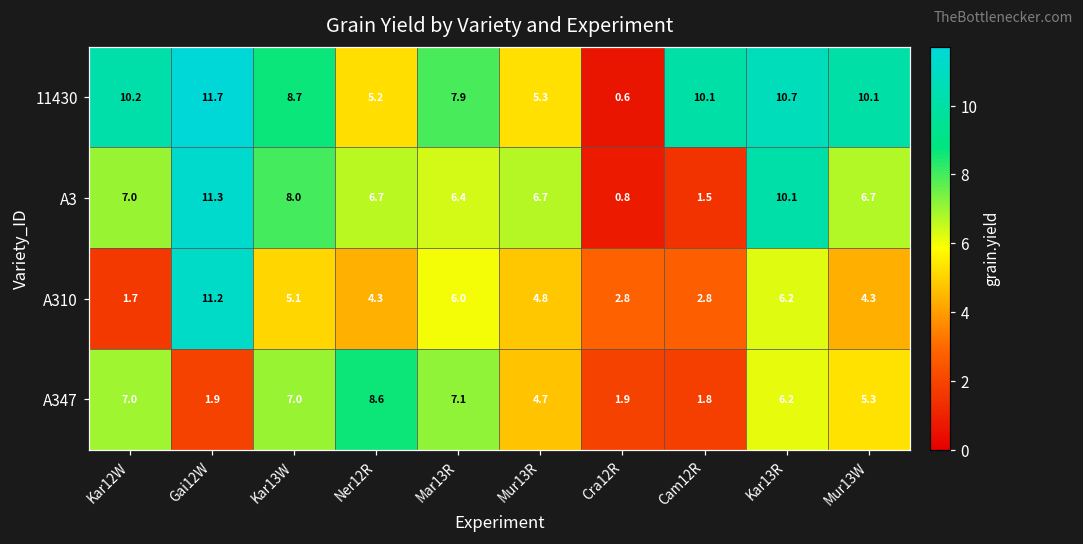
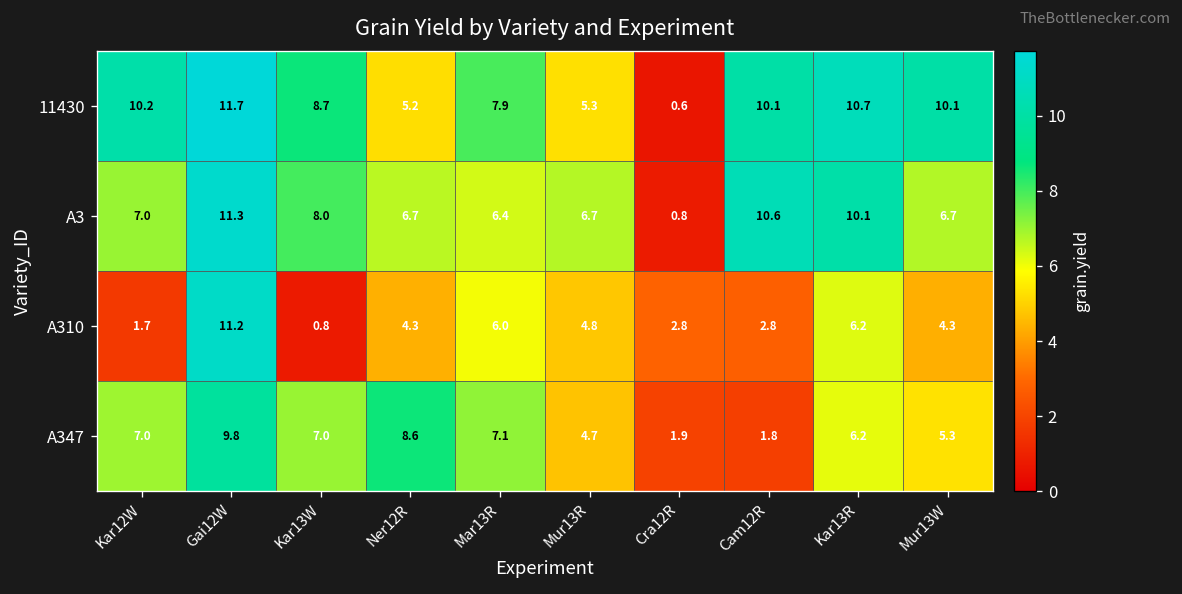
  {
    "11430": {
      "Kar12W": 10.2,
      "Gai12W": 11.7,
      "Kar13W": 8.7,
      "Ner12R": 5.2,
      "Mar13R": 7.9,
      "Mur13R": 5.3,
      "Cra12R": 0.6,
      "Cam12R": 10.1,
      "Kar13R": 10.7,
      "Mur13W": 10.1
    },
    "A3": {
      "Kar12W": 7.0,
      "Gai12W": 11.3,
      "Kar13W": 8.0,
      "Ner12R": 6.7,
      "Mar13R": 6.4,
      "Mur13R": 6.7,
      "Cra12R": 0.8,
-     "Cam12R": 1.5,
+     "Cam12R": 10.6,
      "Kar13R": 10.1,
      "Mur13W": 6.7
    },
    "A310": {
      "Kar12W": 1.7,
      "Gai12W": 11.2,
-     "Kar13W": 5.1,
+     "Kar13W": 0.8,
      "Ner12R": 4.3,
      "Mar13R": 6.0,
      "Mur13R": 4.8,
      "Cra12R": 2.8,
      "Cam12R": 2.8,
      "Kar13R": 6.2,
      "Mur13W": 4.3
    },
    "A347": {
      "Kar12W": 7.0,
-     "Gai12W": 1.9,
+     "Gai12W": 9.8,
      "Kar13W": 7.0,
      "Ner12R": 8.6,
      "Mar13R": 7.1,
      "Mur13R": 4.7,
      "Cra12R": 1.9,
      "Cam12R": 1.8,
      "Kar13R": 6.2,
      "Mur13W": 5.3
    }
  }
